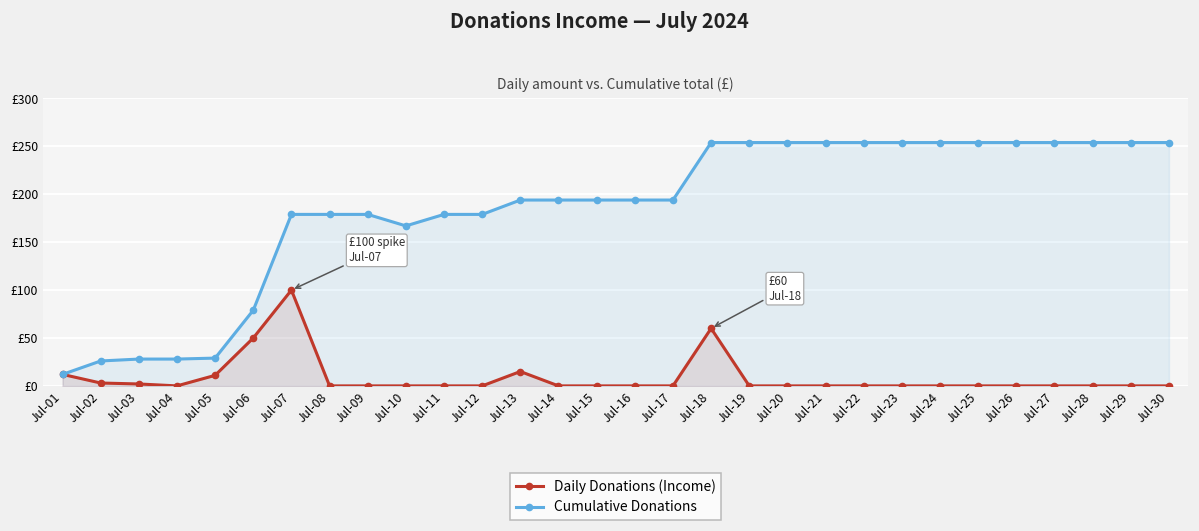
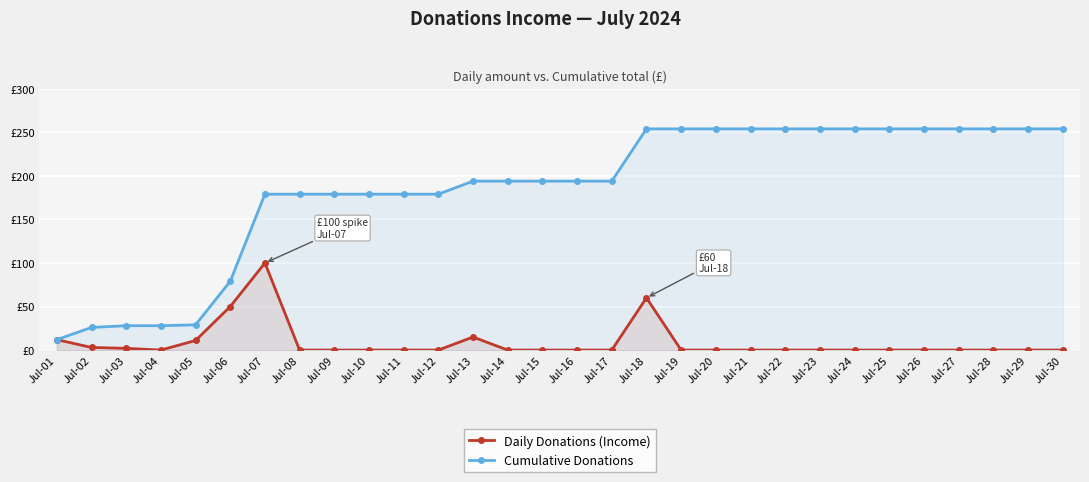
  {
    "Daily Donations (Income)": {
      "Jul-02": "£0",
      "Jul-03": "£0",
      "Jul-04": "£0",
      "Jul-05": "£10",
      "Jul-06": "£50",
      "Jul-08": "£0",
      "Jul-09": "£0",
      "Jul-10": "£0",
      "Jul-11": "£0",
      "Jul-12": "£0",
      "Jul-13": "£20",
      "Jul-14": "£0",
      "Jul-15": "£0",
      "Jul-16": "£0",
      "Jul-17": "£0",
      "Jul-19": "£0",
      "Jul-20": "£0",
      "Jul-21": "£0",
      "Jul-22": "£0",
      "Jul-23": "£0",
      "Jul-24": "£0",
      "Jul-25": "£0",
      "Jul-26": "£0",
      "Jul-27": "£0",
      "Jul-28": "£0",
      "Jul-29": "£0",
      "Jul-30": "£0"
    },
    "Cumulative Donations": {
      "Jul-02": "£30",
      "Jul-03": "£30",
      "Jul-04": "£30",
      "Jul-05": "£30",
      "Jul-06": "£80",
      "Jul-07": "£180",
      "Jul-08": "£180",
      "Jul-09": "£180",
-     "Jul-10": "£170",
+     "Jul-10": "£180",
      "Jul-11": "£180",
      "Jul-12": "£180",
      "Jul-13": "£190",
      "Jul-14": "£190",
      "Jul-15": "£190",
      "Jul-16": "£190",
      "Jul-17": "£190",
      "Jul-18": "£250",
      "Jul-19": "£250",
      "Jul-20": "£250",
      "Jul-21": "£250",
      "Jul-22": "£250",
      "Jul-23": "£250",
      "Jul-24": "£250",
      "Jul-25": "£250",
      "Jul-26": "£250",
      "Jul-27": "£250",
      "Jul-28": "£250",
      "Jul-29": "£250",
      "Jul-30": "£250"
    }
  }
